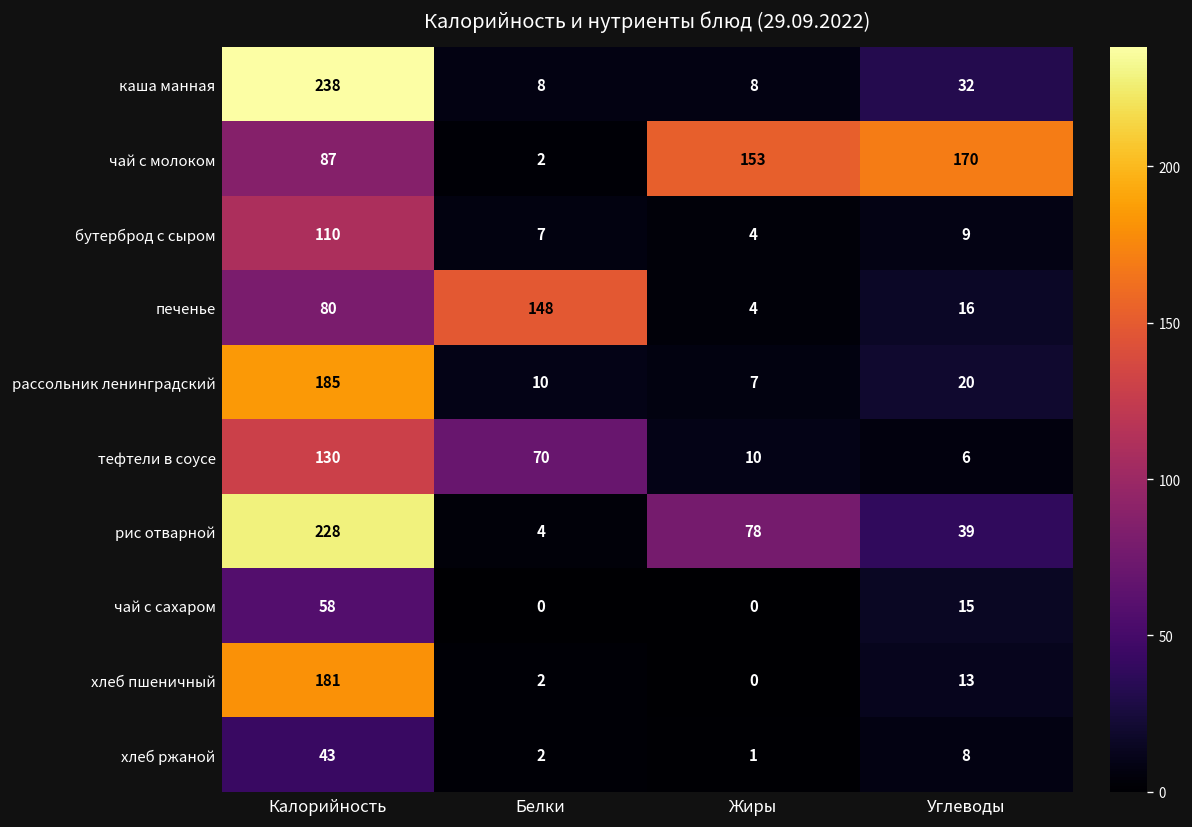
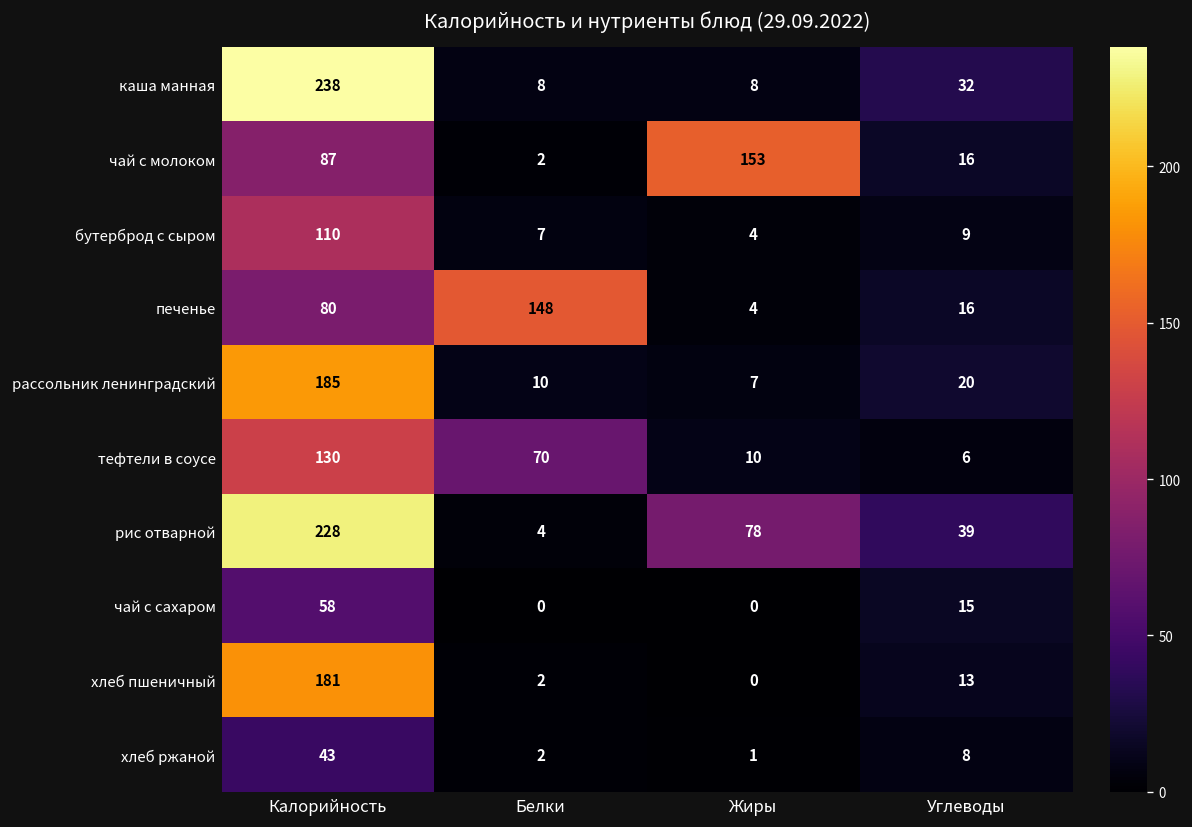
  {
    "каша манная": {
      "Калорийность": 238,
      "Белки": 8,
      "Жиры": 8,
      "Углеводы": 32
    },
    "чай с молоком": {
      "Калорийность": 87,
      "Белки": 2,
      "Жиры": 153,
-     "Углеводы": 170
+     "Углеводы": 16
    },
    "бутерброд с сыром": {
      "Калорийность": 110,
      "Белки": 7,
      "Жиры": 4,
      "Углеводы": 9
    },
    "печенье": {
      "Калорийность": 80,
      "Белки": 148,
      "Жиры": 4,
      "Углеводы": 16
    },
    "рассольник ленинградский": {
      "Калорийность": 185,
      "Белки": 10,
      "Жиры": 7,
      "Углеводы": 20
    },
    "тефтели в соусе": {
      "Калорийность": 130,
      "Белки": 70,
      "Жиры": 10,
      "Углеводы": 6
    },
    "рис отварной": {
      "Калорийность": 228,
      "Белки": 4,
      "Жиры": 78,
      "Углеводы": 39
    },
    "чай с сахаром": {
      "Калорийность": 58,
      "Белки": 0,
      "Жиры": 0,
      "Углеводы": 15
    },
    "хлеб пшеничный": {
      "Калорийность": 181,
      "Белки": 2,
      "Жиры": 0,
      "Углеводы": 13
    },
    "хлеб ржаной": {
      "Калорийность": 43,
      "Белки": 2,
      "Жиры": 1,
      "Углеводы": 8
    }
  }
